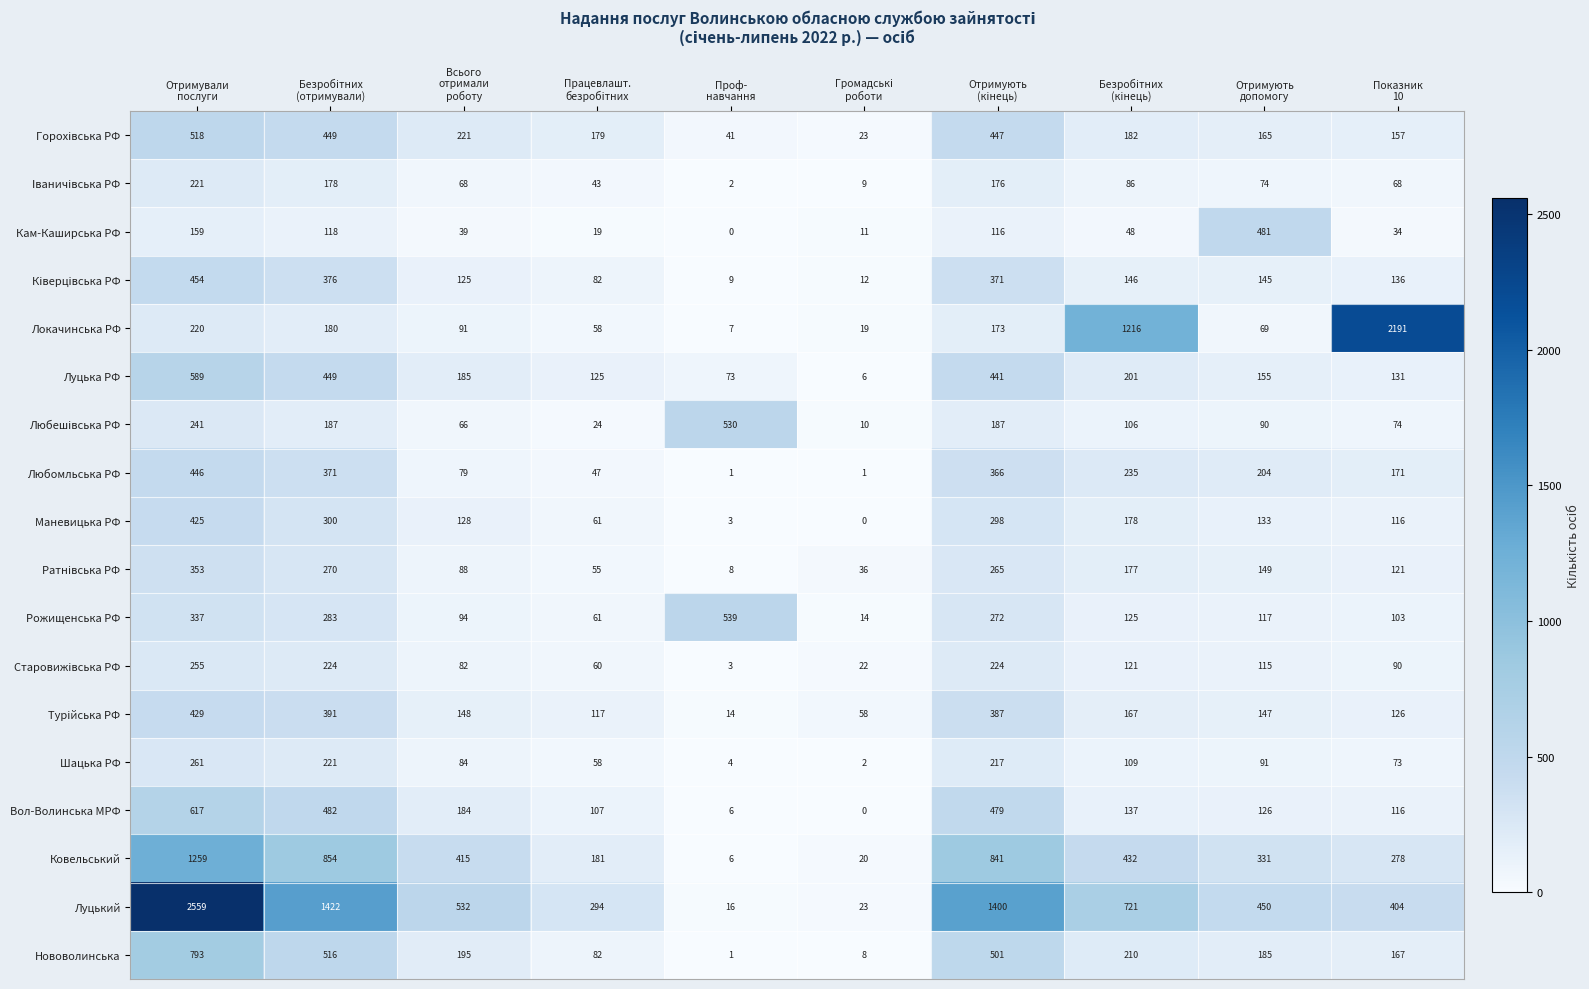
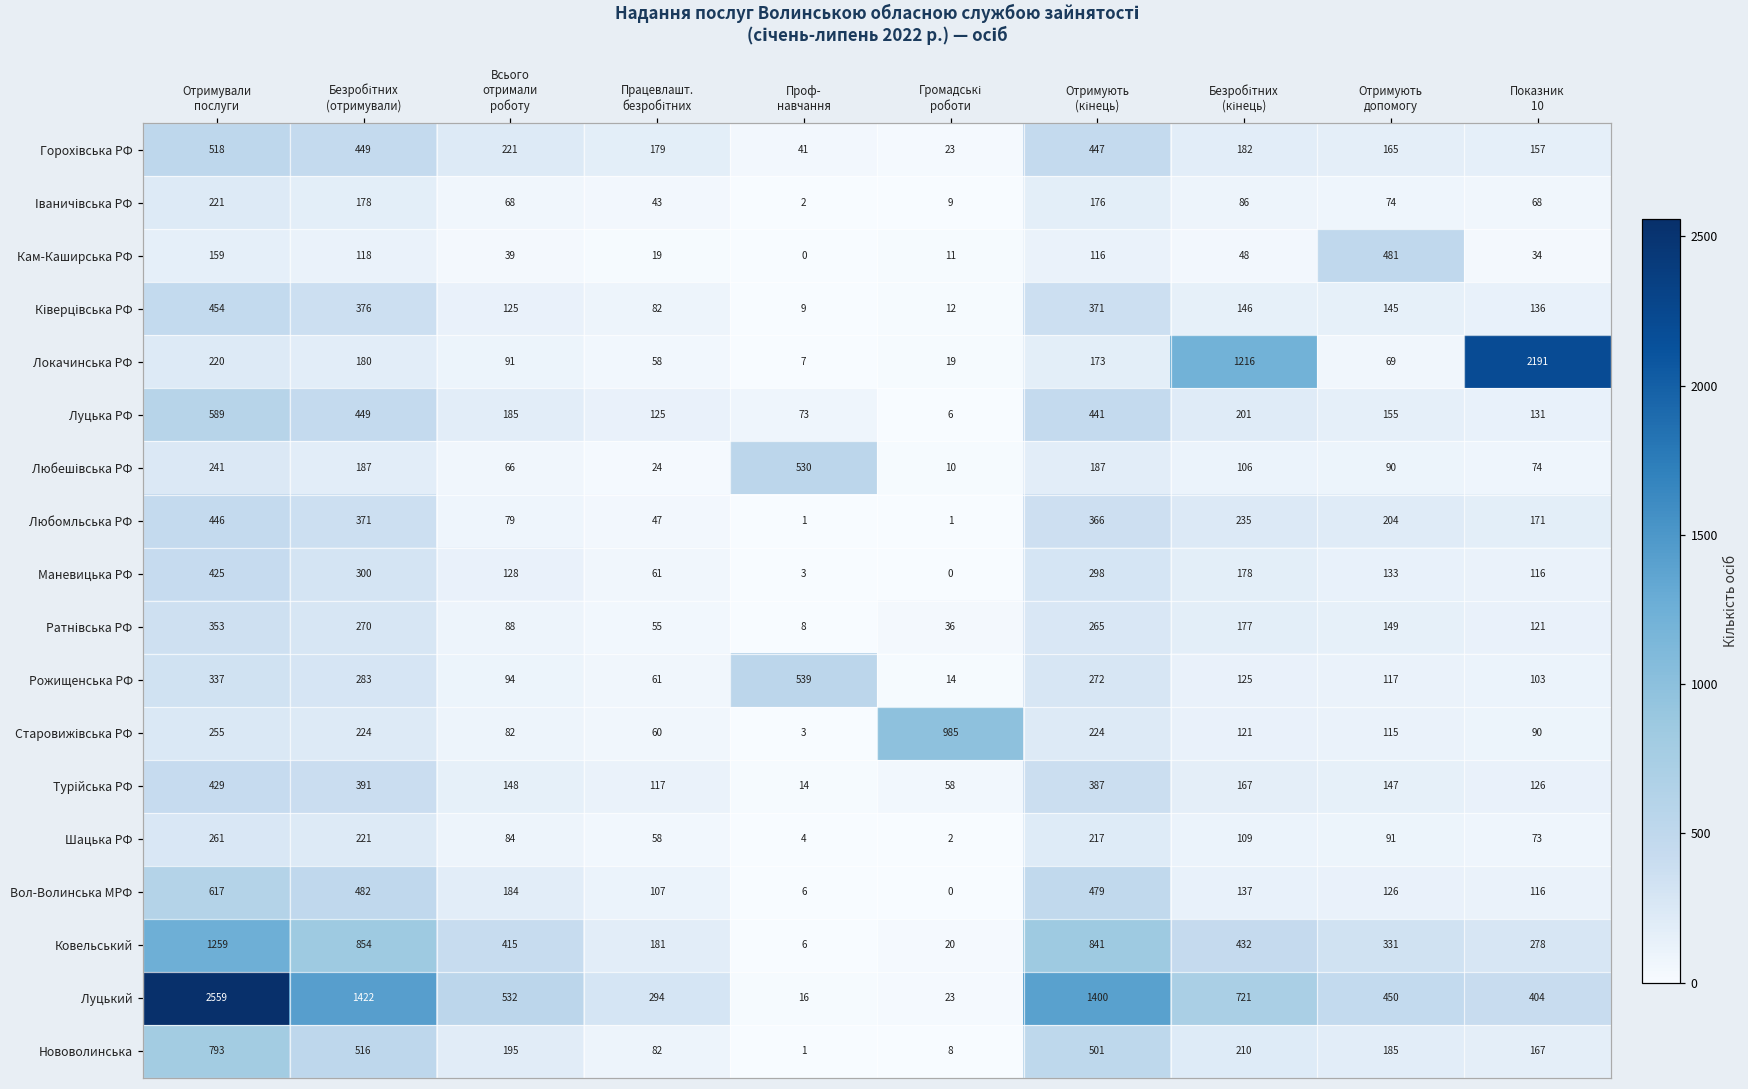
  {
    "Горохівська РФ": {
      "Отримували послуги": 518,
      "Безробітних (отримували)": 449,
      "Всього отримали роботу": 221,
      "Працевлашт. безробітних": 179,
      "Проф- навчання": 41,
      "Громадські роботи": 23,
      "Отримують (кінець)": 447,
      "Безробітних (кінець)": 182,
      "Отримують допомогу": 165,
      "Показник 10": 157
    },
    "Іваничівська РФ": {
      "Отримували послуги": 221,
      "Безробітних (отримували)": 178,
      "Всього отримали роботу": 68,
      "Працевлашт. безробітних": 43,
      "Проф- навчання": 2,
      "Громадські роботи": 9,
      "Отримують (кінець)": 176,
      "Безробітних (кінець)": 86,
      "Отримують допомогу": 74,
      "Показник 10": 68
    },
    "Кам-Каширська РФ": {
      "Отримували послуги": 159,
      "Безробітних (отримували)": 118,
      "Всього отримали роботу": 39,
      "Працевлашт. безробітних": 19,
      "Проф- навчання": 0,
      "Громадські роботи": 11,
      "Отримують (кінець)": 116,
      "Безробітних (кінець)": 48,
      "Отримують допомогу": 481,
      "Показник 10": 34
    },
    "Ківерцівська РФ": {
      "Отримували послуги": 454,
      "Безробітних (отримували)": 376,
      "Всього отримали роботу": 125,
      "Працевлашт. безробітних": 82,
      "Проф- навчання": 9,
      "Громадські роботи": 12,
      "Отримують (кінець)": 371,
      "Безробітних (кінець)": 146,
      "Отримують допомогу": 145,
      "Показник 10": 136
    },
    "Локачинська РФ": {
      "Отримували послуги": 220,
      "Безробітних (отримували)": 180,
      "Всього отримали роботу": 91,
      "Працевлашт. безробітних": 58,
      "Проф- навчання": 7,
      "Громадські роботи": 19,
      "Отримують (кінець)": 173,
      "Безробітних (кінець)": 1216,
      "Отримують допомогу": 69,
      "Показник 10": 2191
    },
    "Луцька РФ": {
      "Отримували послуги": 589,
      "Безробітних (отримували)": 449,
      "Всього отримали роботу": 185,
      "Працевлашт. безробітних": 125,
      "Проф- навчання": 73,
      "Громадські роботи": 6,
      "Отримують (кінець)": 441,
      "Безробітних (кінець)": 201,
      "Отримують допомогу": 155,
      "Показник 10": 131
    },
    "Любешівська РФ": {
      "Отримували послуги": 241,
      "Безробітних (отримували)": 187,
      "Всього отримали роботу": 66,
      "Працевлашт. безробітних": 24,
      "Проф- навчання": 530,
      "Громадські роботи": 10,
      "Отримують (кінець)": 187,
      "Безробітних (кінець)": 106,
      "Отримують допомогу": 90,
      "Показник 10": 74
    },
    "Любомльська РФ": {
      "Отримували послуги": 446,
      "Безробітних (отримували)": 371,
      "Всього отримали роботу": 79,
      "Працевлашт. безробітних": 47,
      "Проф- навчання": 1,
      "Громадські роботи": 1,
      "Отримують (кінець)": 366,
      "Безробітних (кінець)": 235,
      "Отримують допомогу": 204,
      "Показник 10": 171
    },
    "Маневицька РФ": {
      "Отримували послуги": 425,
      "Безробітних (отримували)": 300,
      "Всього отримали роботу": 128,
      "Працевлашт. безробітних": 61,
      "Проф- навчання": 3,
      "Громадські роботи": 0,
      "Отримують (кінець)": 298,
      "Безробітних (кінець)": 178,
      "Отримують допомогу": 133,
      "Показник 10": 116
    },
    "Ратнівська РФ": {
      "Отримували послуги": 353,
      "Безробітних (отримували)": 270,
      "Всього отримали роботу": 88,
      "Працевлашт. безробітних": 55,
      "Проф- навчання": 8,
      "Громадські роботи": 36,
      "Отримують (кінець)": 265,
      "Безробітних (кінець)": 177,
      "Отримують допомогу": 149,
      "Показник 10": 121
    },
    "Рожищенська РФ": {
      "Отримували послуги": 337,
      "Безробітних (отримували)": 283,
      "Всього отримали роботу": 94,
      "Працевлашт. безробітних": 61,
      "Проф- навчання": 539,
      "Громадські роботи": 14,
      "Отримують (кінець)": 272,
      "Безробітних (кінець)": 125,
      "Отримують допомогу": 117,
      "Показник 10": 103
    },
    "Старовижівська РФ": {
      "Отримували послуги": 255,
      "Безробітних (отримували)": 224,
      "Всього отримали роботу": 82,
      "Працевлашт. безробітних": 60,
      "Проф- навчання": 3,
-     "Громадські роботи": 22,
+     "Громадські роботи": 985,
      "Отримують (кінець)": 224,
      "Безробітних (кінець)": 121,
      "Отримують допомогу": 115,
      "Показник 10": 90
    },
    "Турійська РФ": {
      "Отримували послуги": 429,
      "Безробітних (отримували)": 391,
      "Всього отримали роботу": 148,
      "Працевлашт. безробітних": 117,
      "Проф- навчання": 14,
      "Громадські роботи": 58,
      "Отримують (кінець)": 387,
      "Безробітних (кінець)": 167,
      "Отримують допомогу": 147,
      "Показник 10": 126
    },
    "Шацька РФ": {
      "Отримували послуги": 261,
      "Безробітних (отримували)": 221,
      "Всього отримали роботу": 84,
      "Працевлашт. безробітних": 58,
      "Проф- навчання": 4,
      "Громадські роботи": 2,
      "Отримують (кінець)": 217,
      "Безробітних (кінець)": 109,
      "Отримують допомогу": 91,
      "Показник 10": 73
    },
    "Вол-Волинська МРФ": {
      "Отримували послуги": 617,
      "Безробітних (отримували)": 482,
      "Всього отримали роботу": 184,
      "Працевлашт. безробітних": 107,
      "Проф- навчання": 6,
      "Громадські роботи": 0,
      "Отримують (кінець)": 479,
      "Безробітних (кінець)": 137,
      "Отримують допомогу": 126,
      "Показник 10": 116
    },
    "Ковельський": {
      "Отримували послуги": 1259,
      "Безробітних (отримували)": 854,
      "Всього отримали роботу": 415,
      "Працевлашт. безробітних": 181,
      "Проф- навчання": 6,
      "Громадські роботи": 20,
      "Отримують (кінець)": 841,
      "Безробітних (кінець)": 432,
      "Отримують допомогу": 331,
      "Показник 10": 278
    },
    "Луцький": {
      "Отримували послуги": 2559,
      "Безробітних (отримували)": 1422,
      "Всього отримали роботу": 532,
      "Працевлашт. безробітних": 294,
      "Проф- навчання": 16,
      "Громадські роботи": 23,
      "Отримують (кінець)": 1400,
      "Безробітних (кінець)": 721,
      "Отримують допомогу": 450,
      "Показник 10": 404
    },
    "Нововолинська": {
      "Отримували послуги": 793,
      "Безробітних (отримували)": 516,
      "Всього отримали роботу": 195,
      "Працевлашт. безробітних": 82,
      "Проф- навчання": 1,
      "Громадські роботи": 8,
      "Отримують (кінець)": 501,
      "Безробітних (кінець)": 210,
      "Отримують допомогу": 185,
      "Показник 10": 167
    }
  }
